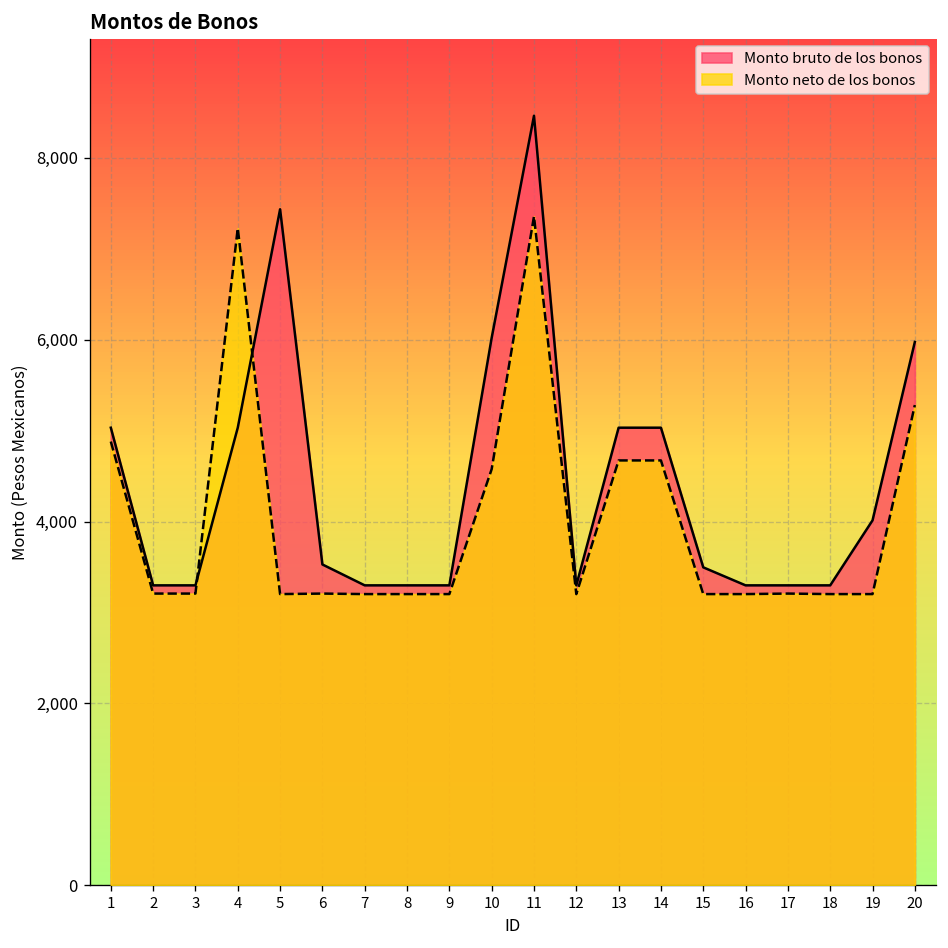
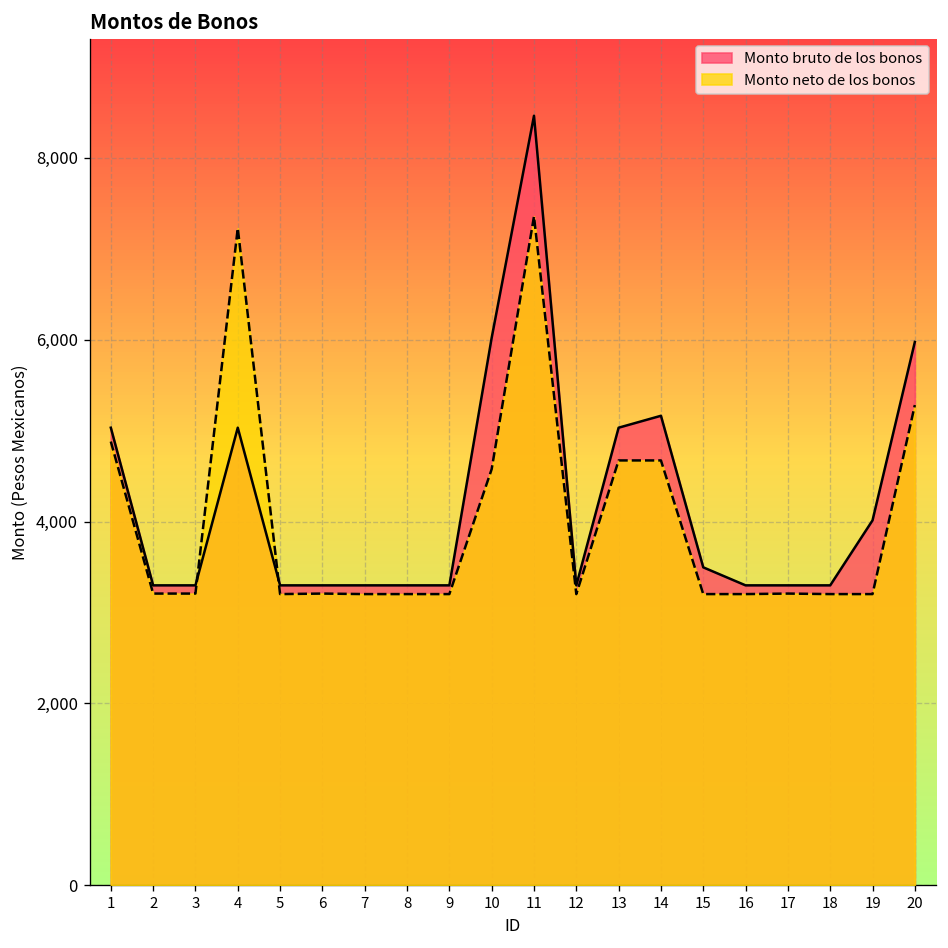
  {
    "Monto bruto de los bonos": {
      "1": "5,000",
      "2": "3,300",
      "3": "3,300",
      "4": "5,000",
-     "5": "7,400",
-     "6": "3,500",
+     "5": "3,300",
+     "6": "3,300",
      "7": "3,300",
      "8": "3,300",
      "9": "3,300",
      "10": "6,000",
      "11": "8,500",
      "12": "3,300",
      "13": "5,000",
-     "14": "5,000",
+     "14": "5,200",
      "15": "3,500",
      "16": "3,300",
      "17": "3,300",
      "18": "3,300",
      "19": "4,000",
      "20": "6,000"
    },
    "Monto neto de los bonos": {
      "1": "4,900",
      "2": "3,200",
      "3": "3,200",
      "4": "7,200",
      "5": "3,200",
      "6": "3,200",
      "7": "3,200",
      "8": "3,200",
      "9": "3,200",
      "10": "4,600",
      "11": "7,400",
      "12": "3,200",
      "13": "4,700",
      "14": "4,700",
      "15": "3,200",
      "16": "3,200",
      "17": "3,200",
      "18": "3,200",
      "19": "3,200",
      "20": "5,300"
    }
  }
